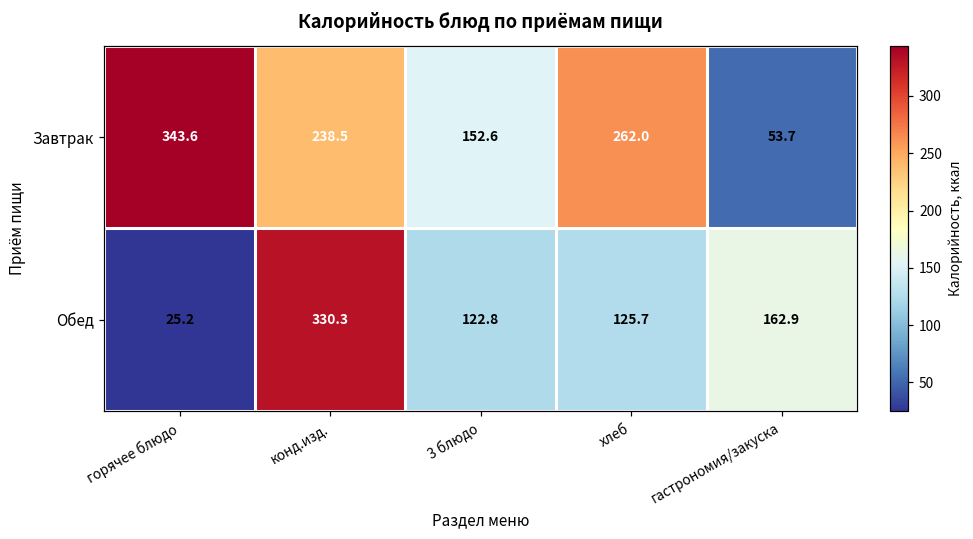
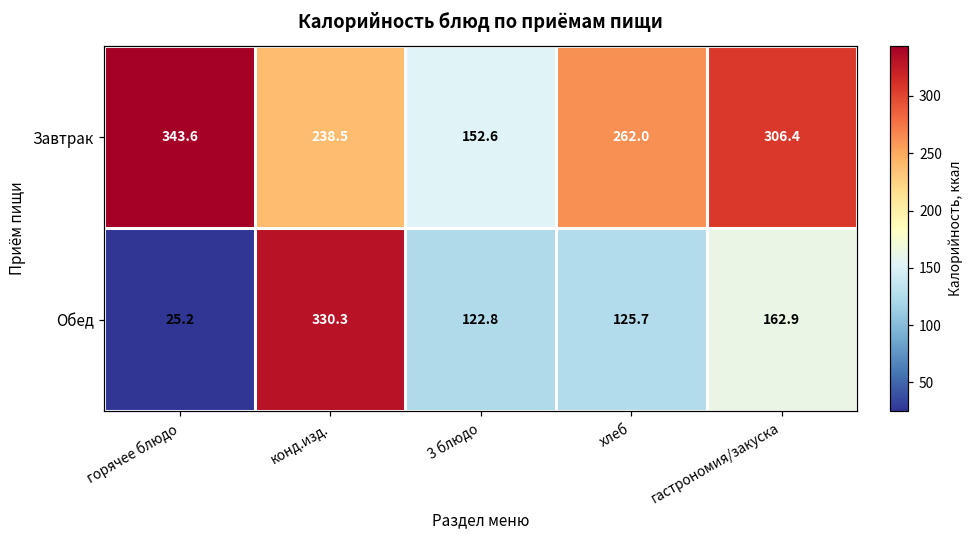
  {
    "Завтрак": {
      "горячее блюдо": 343.6,
      "конд.изд.": 238.5,
      "3 блюдо": 152.6,
      "хлеб": 262.0,
-     "гастрономия/закуска": 53.7
+     "гастрономия/закуска": 306.4
    },
    "Обед": {
      "горячее блюдо": 25.2,
      "конд.изд.": 330.3,
      "3 блюдо": 122.8,
      "хлеб": 125.7,
      "гастрономия/закуска": 162.9
    }
  }
